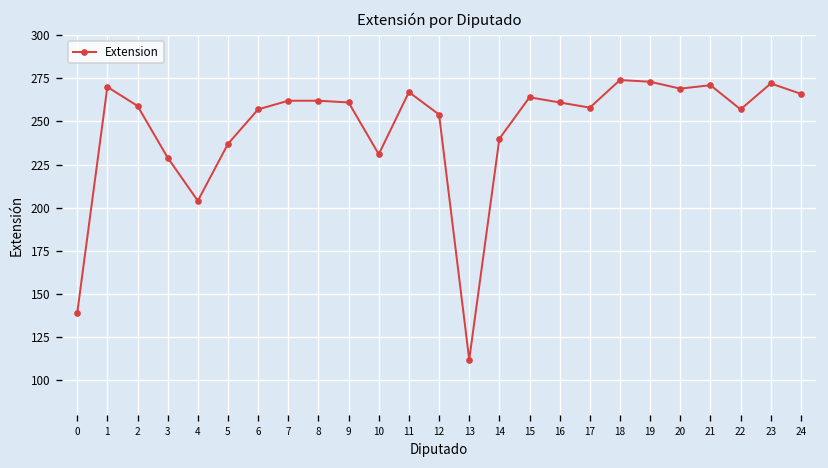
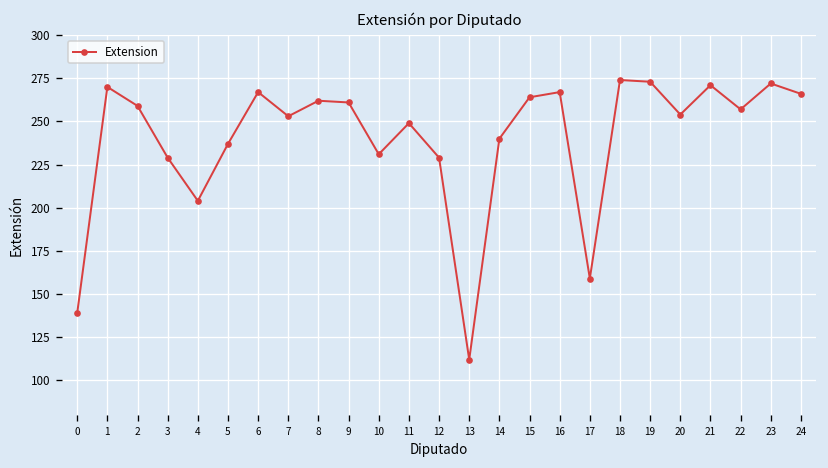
  {
    "0": 139,
    "1": 270,
    "2": 259,
    "3": 229,
    "4": 204,
    "5": 237,
-   "6": 257,
-   "7": 262,
+   "6": 267,
+   "7": 253,
    "8": 262,
    "9": 261,
    "10": 231,
-   "11": 267,
-   "12": 254,
+   "11": 249,
+   "12": 229,
    "13": 112,
    "14": 240,
    "15": 264,
-   "16": 261,
-   "17": 258,
+   "16": 267,
+   "17": 159,
    "18": 274,
    "19": 273,
-   "20": 269,
+   "20": 254,
    "21": 271,
    "22": 257,
    "23": 272,
    "24": 266
  }
